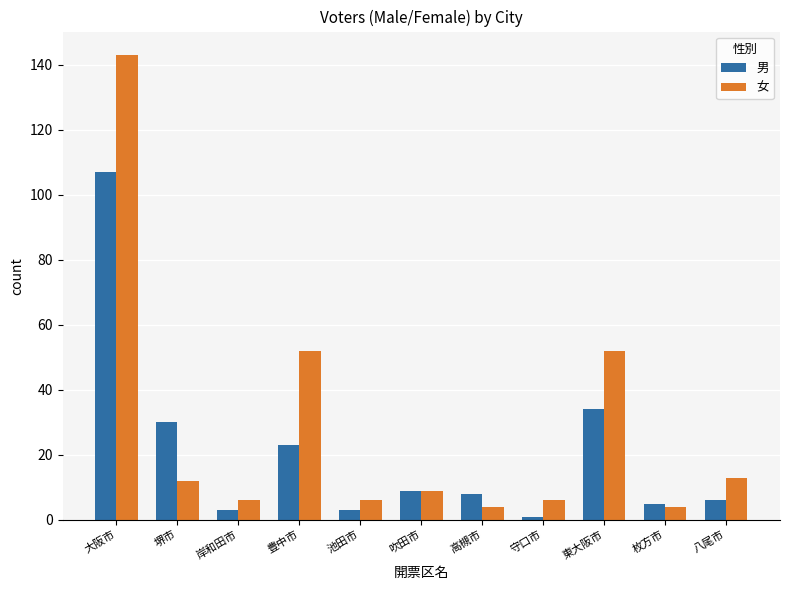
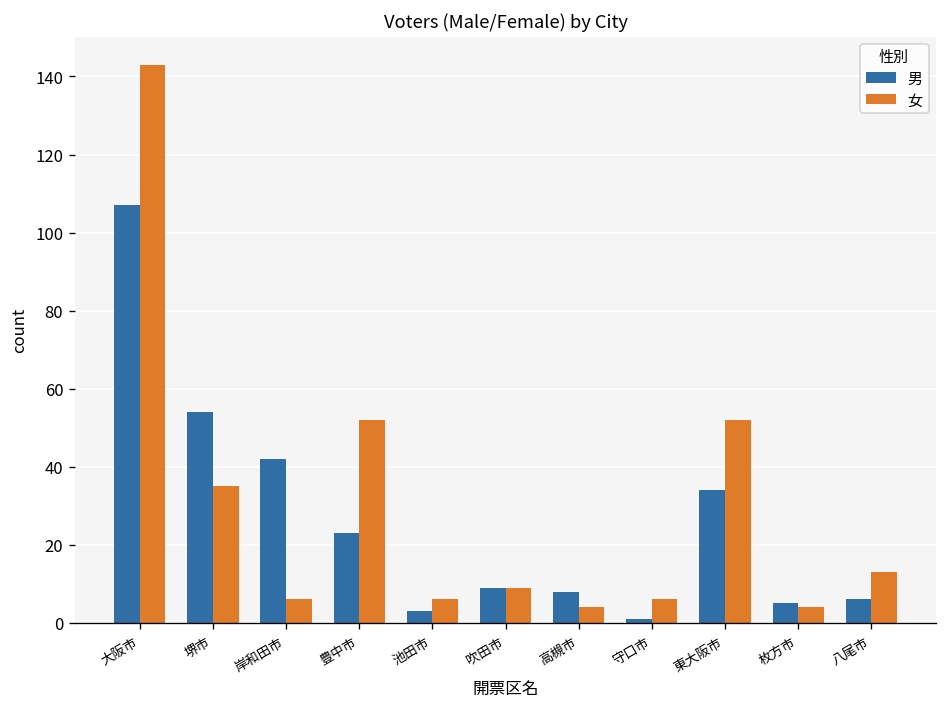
  {
    "男": {
      "大阪市": 107,
-     "堺市": 30,
-     "岸和田市": 3,
+     "堺市": 54,
+     "岸和田市": 42,
      "豊中市": 23,
      "池田市": 3,
      "吹田市": 9,
      "高槻市": 8,
      "守口市": 1,
      "東大阪市": 34,
      "枚方市": 5,
      "八尾市": 6
    },
    "女": {
      "大阪市": 143,
-     "堺市": 12,
+     "堺市": 35,
      "岸和田市": 6,
      "豊中市": 52,
      "池田市": 6,
      "吹田市": 9,
      "高槻市": 4,
      "守口市": 6,
      "東大阪市": 52,
      "枚方市": 4,
      "八尾市": 13
    }
  }
